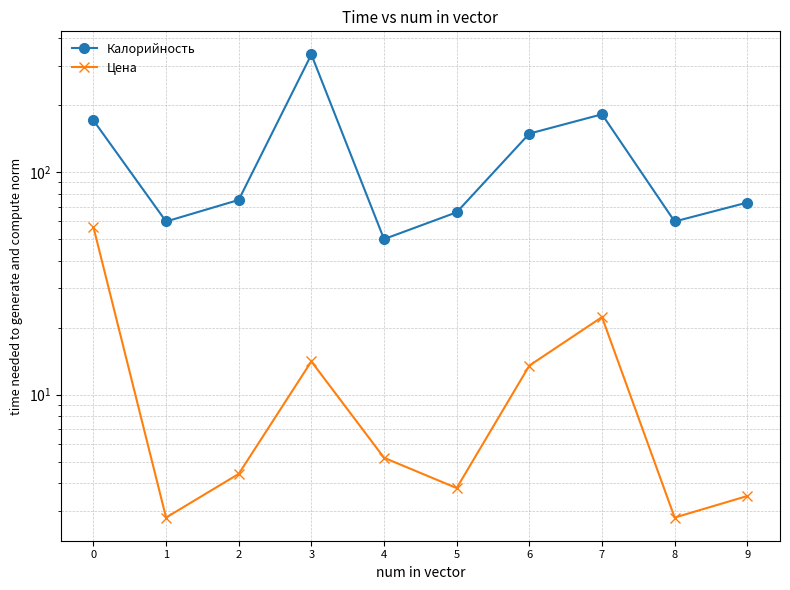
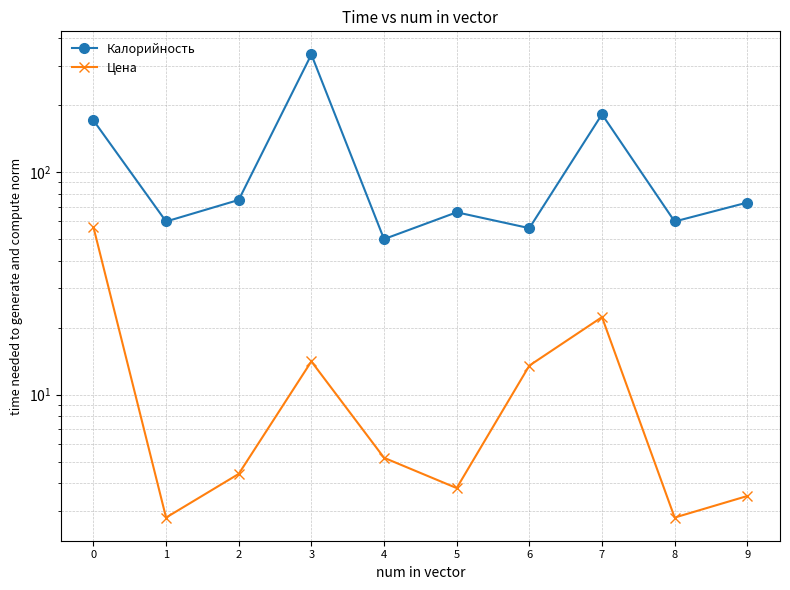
  {
    "Калорийность": {
      "0": 170,
      "1": 60,
      "2": 75,
      "3": 340,
      "4": 50,
      "5": 66,
-     "6": 150,
+     "6": 56,
      "7": 180,
      "8": 60,
      "9": 73
    },
    "Цена": {
      "0": 57,
      "1": 2.8,
      "2": 4.4,
      "3": 14,
      "4": 5.2,
      "5": 3.8,
      "6": 14,
      "7": 22,
      "8": 2.8,
      "9": 3.5
    }
  }
